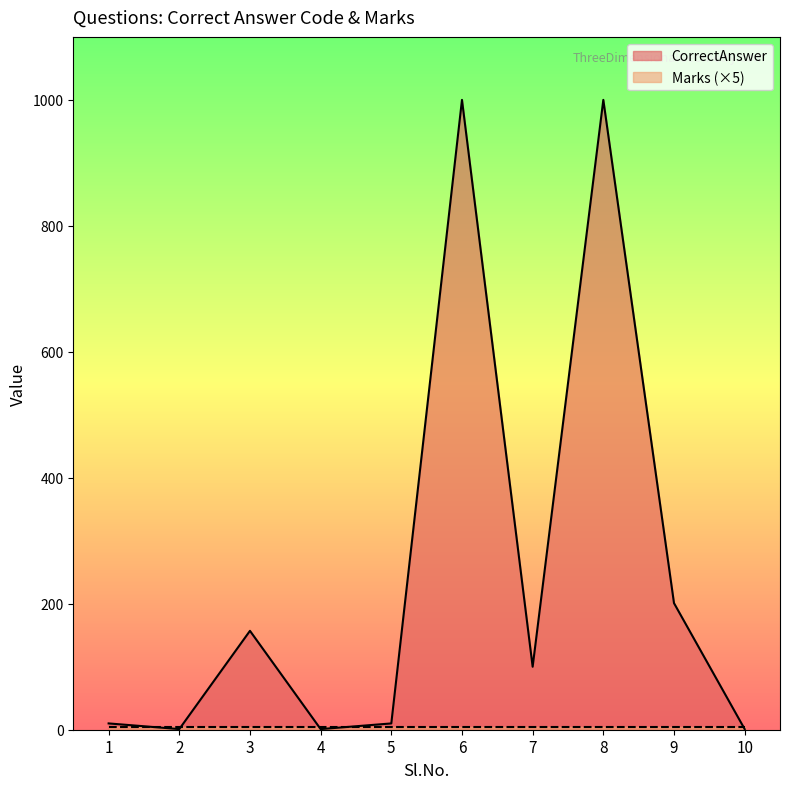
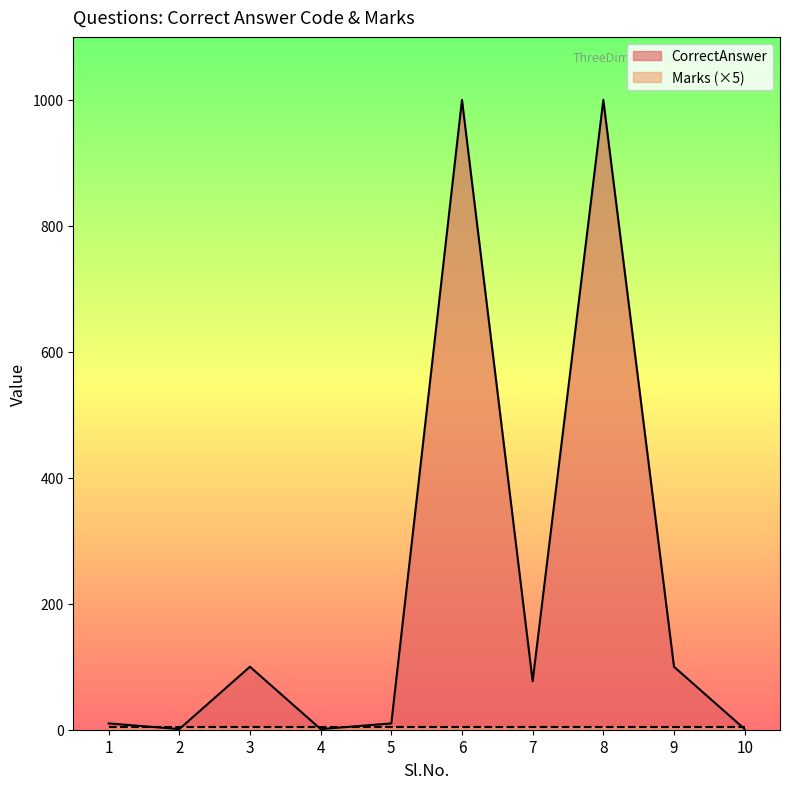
  {
    "CorrectAnswer": {
      "1": 10,
-     "3": 160,
+     "3": 100,
      "5": 10,
      "6": 1000,
-     "7": 100,
+     "7": 80,
      "8": 1000,
-     "9": 200
+     "9": 100
    },
    "Marks (×5)": {
      "1": 10,
      "3": 10,
      "5": 10,
      "6": 10,
      "7": 10,
      "8": 10,
      "9": 10
    }
  }
